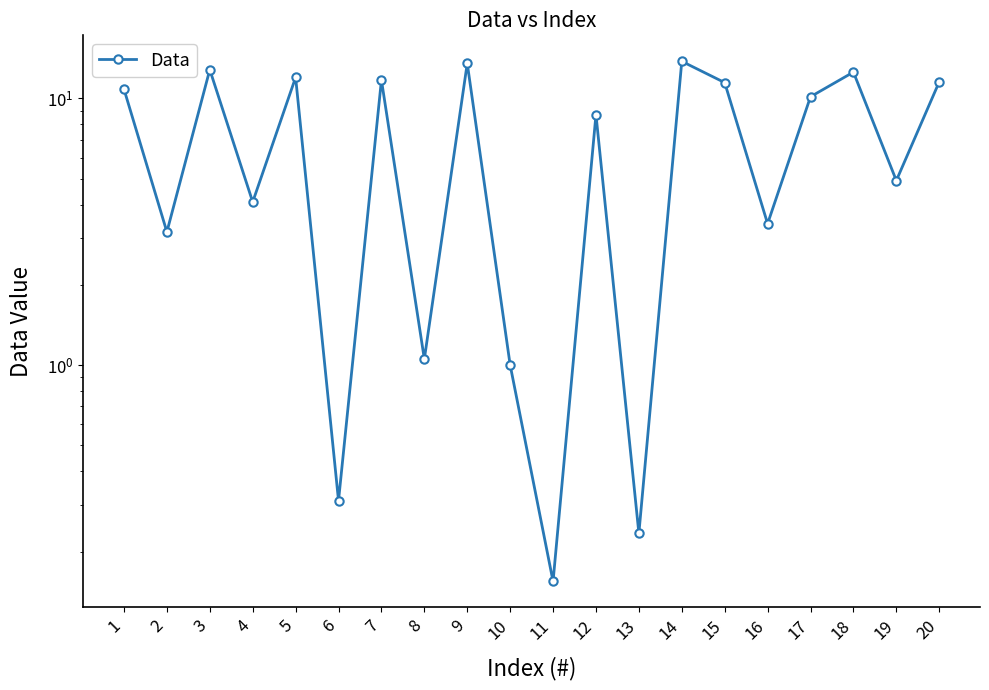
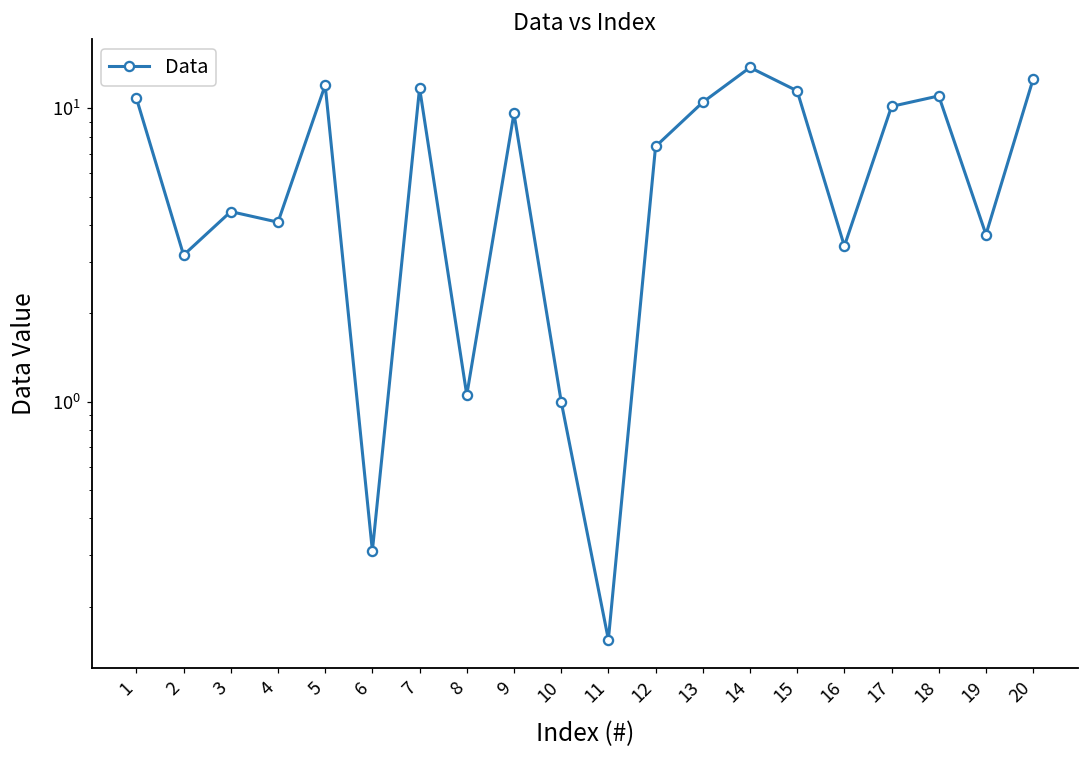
  {
    "1": 10.8,
    "2": 3.2,
-   "3": 13,
+   "3": 4.4,
    "4": 4.1,
    "5": 12,
    "6": 0.31,
    "7": 12,
    "8": 1.05,
-   "9": 14,
+   "9": 9.6,
    "10": 1.00,
    "11": 0.15,
-   "12": 8.7,
-   "13": 0.23,
+   "12": 7.4,
+   "13": 10.5,
    "14": 14,
    "15": 11.5,
    "16": 3.4,
    "17": 10.1,
-   "18": 13,
-   "19": 4.9,
-   "20": 11.5
+   "18": 11.0,
+   "19": 3.7,
+   "20": 13
  }
